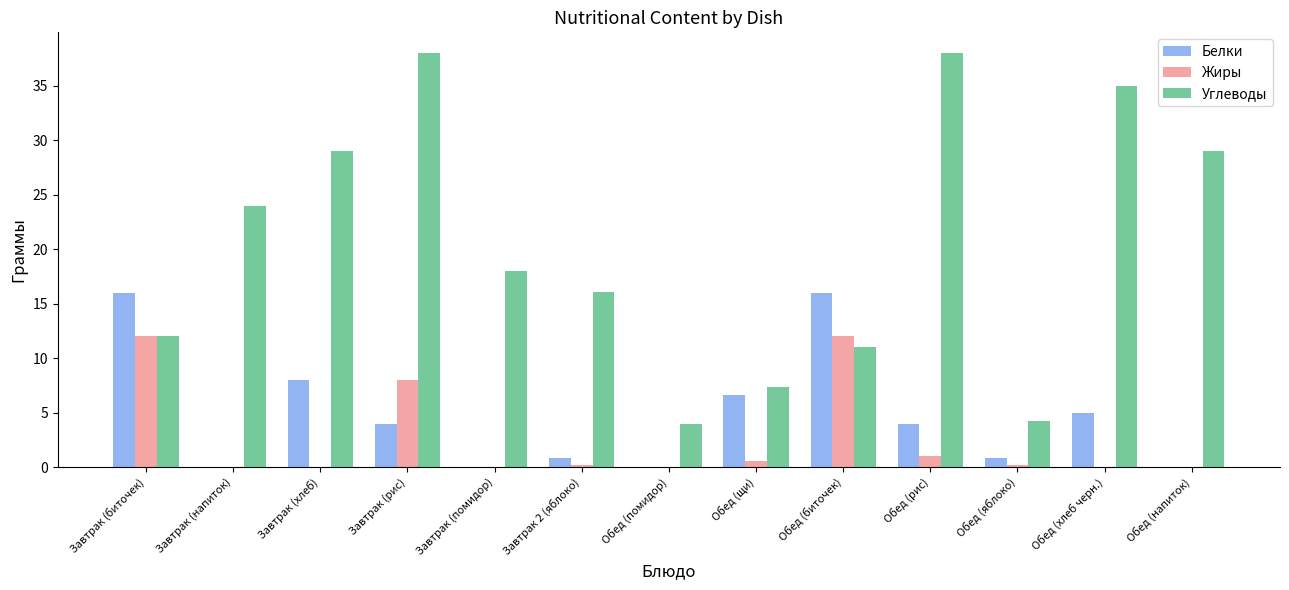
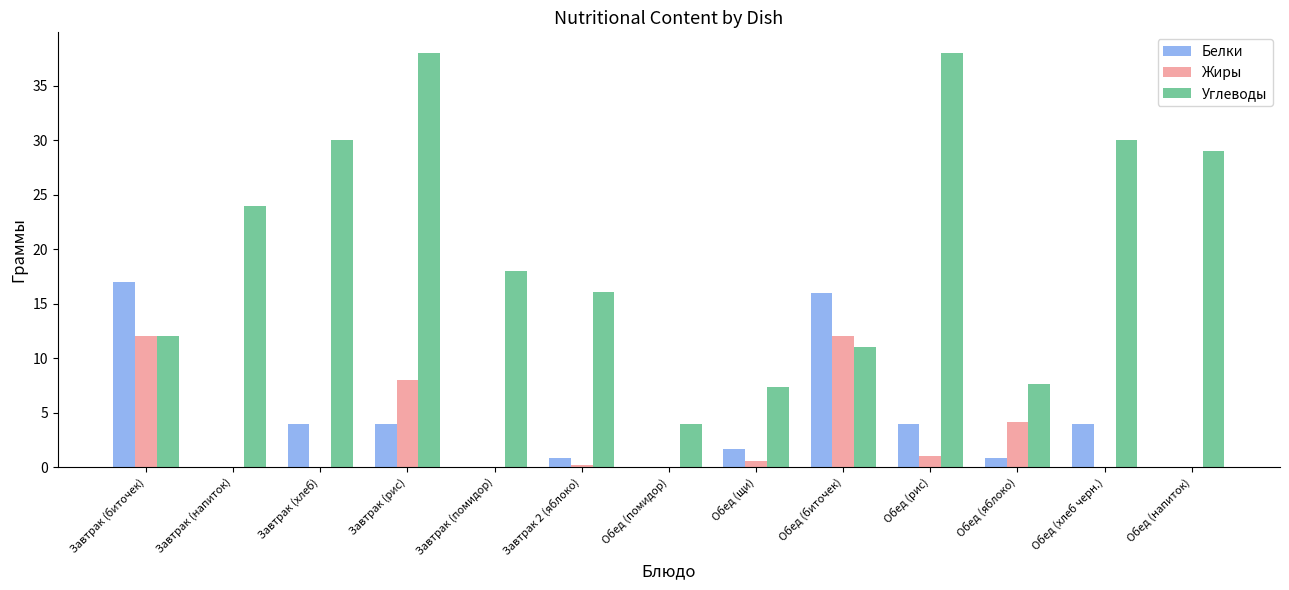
  {
    "Белки": {
-     "Завтрак (биточек)": 16,
+     "Завтрак (биточек)": 17,
      "Завтрак (напиток)": 0.0,
-     "Завтрак (хлеб)": 8,
+     "Завтрак (хлеб)": 4,
      "Завтрак (рис)": 4.0,
      "Завтрак (помидор)": 0.0,
      "Завтрак 2 (яблоко)": 0.8,
      "Обед (помидор)": 0.0,
-     "Обед (щи)": 6.7,
+     "Обед (щи)": 1.7,
      "Обед (биточек)": 16.0,
      "Обед (рис)": 4.0,
      "Обед (яблоко)": 0.8,
-     "Обед (хлеб черн.)": 5,
+     "Обед (хлеб черн.)": 4,
      "Обед (напиток)": 0.0
    },
    "Жиры": {
      "Завтрак (биточек)": 12.0,
      "Завтрак (напиток)": 0.0,
      "Завтрак (хлеб)": 0.0,
      "Завтрак (рис)": 8.0,
      "Завтрак (помидор)": 0.0,
      "Обед (помидор)": 0.0,
      "Обед (щи)": 0.6,
      "Обед (биточек)": 12.0,
      "Обед (рис)": 1.0,
-     "Обед (яблоко)": 0.2,
+     "Обед (яблоко)": 4.1,
      "Обед (хлеб черн.)": 0.0,
      "Обед (напиток)": 0.0
    },
    "Углеводы": {
      "Завтрак (биточек)": 12.0,
      "Завтрак (напиток)": 24.0,
-     "Завтрак (хлеб)": 29,
+     "Завтрак (хлеб)": 30,
      "Завтрак (рис)": 38.0,
      "Завтрак (помидор)": 18.0,
      "Завтрак 2 (яблоко)": 16.1,
      "Обед (помидор)": 4.0,
      "Обед (щи)": 7.3,
      "Обед (биточек)": 11.0,
      "Обед (рис)": 38.0,
-     "Обед (яблоко)": 4.2,
-     "Обед (хлеб черн.)": 35,
+     "Обед (яблоко)": 7.6,
+     "Обед (хлеб черн.)": 30,
      "Обед (напиток)": 29.0
    }
  }
